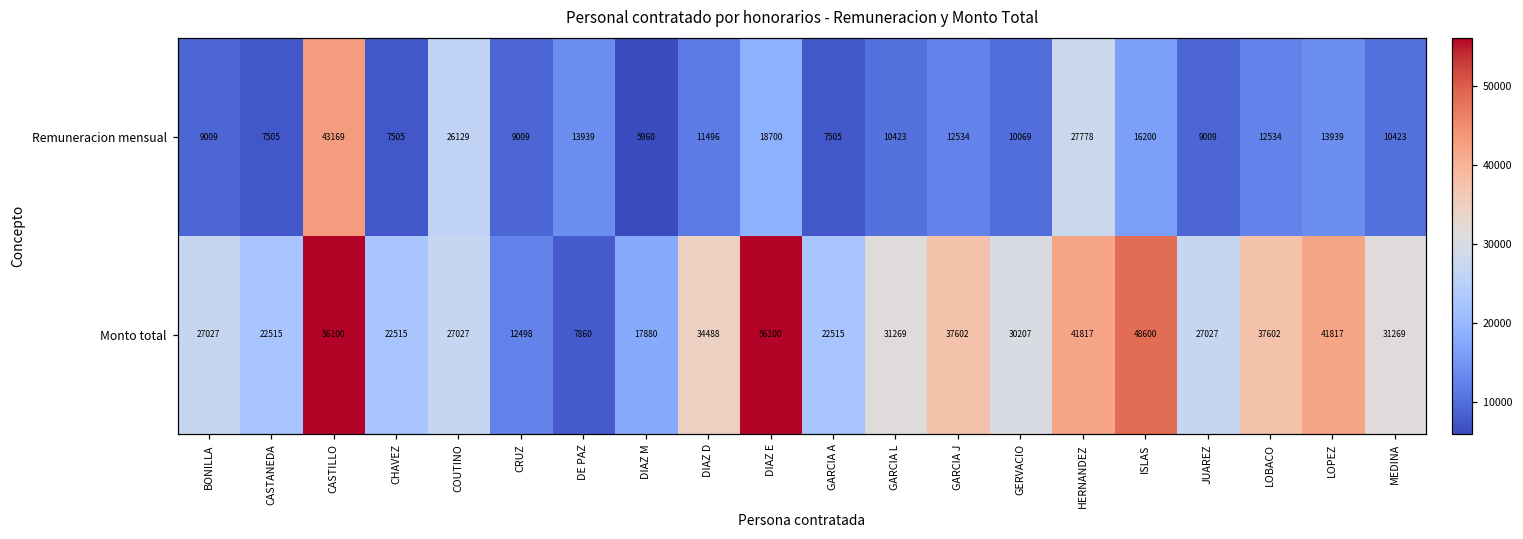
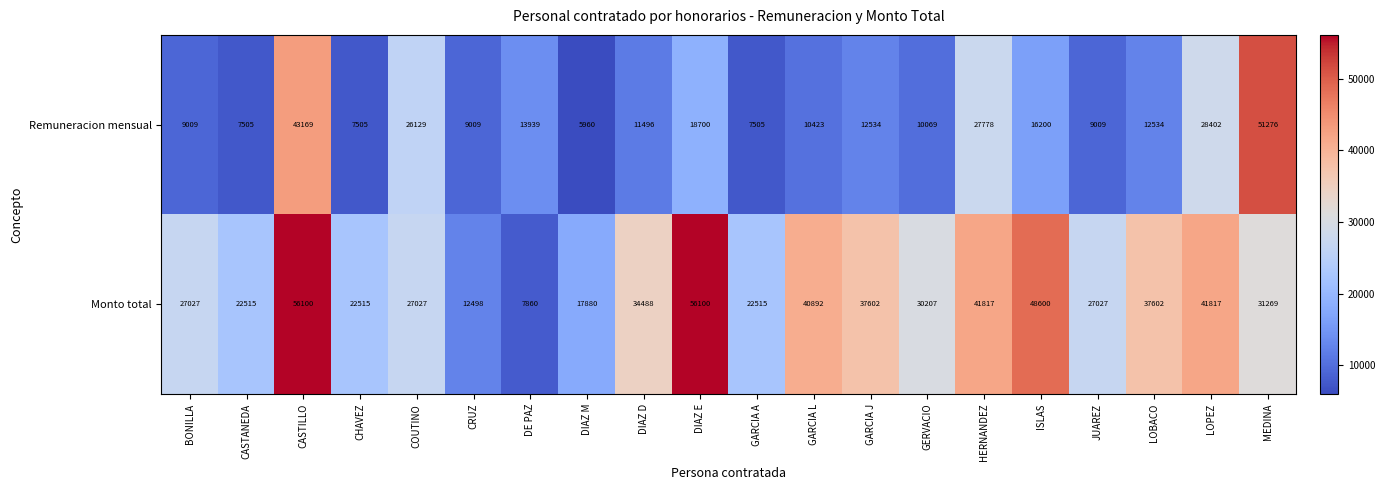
  {
    "Remuneracion mensual": {
      "BONILLA": 9009,
      "CASTANEDA": 7505,
      "CASTILLO": 43169,
      "CHAVEZ": 7505,
      "COUTINO": 26129,
      "CRUZ": 9009,
      "DE PAZ": 13939,
      "DIAZ M": 5960,
      "DIAZ D": 11496,
      "DIAZ E": 18700,
      "GARCIA A": 7505,
      "GARCIA L": 10423,
      "GARCIA J": 12534,
      "GERVACIO": 10069,
      "HERNANDEZ": 27778,
      "ISLAS": 16200,
      "JUAREZ": 9009,
      "LOBACO": 12534,
-     "LOPEZ": 13939,
-     "MEDINA": 10423
+     "LOPEZ": 28402,
+     "MEDINA": 51276
    },
    "Monto total": {
      "BONILLA": 27027,
      "CASTANEDA": 22515,
      "CASTILLO": 56100,
      "CHAVEZ": 22515,
      "COUTINO": 27027,
      "CRUZ": 12498,
      "DE PAZ": 7860,
      "DIAZ M": 17880,
      "DIAZ D": 34488,
      "DIAZ E": 56100,
      "GARCIA A": 22515,
-     "GARCIA L": 31269,
+     "GARCIA L": 40892,
      "GARCIA J": 37602,
      "GERVACIO": 30207,
      "HERNANDEZ": 41817,
      "ISLAS": 48600,
      "JUAREZ": 27027,
      "LOBACO": 37602,
      "LOPEZ": 41817,
      "MEDINA": 31269
    }
  }
